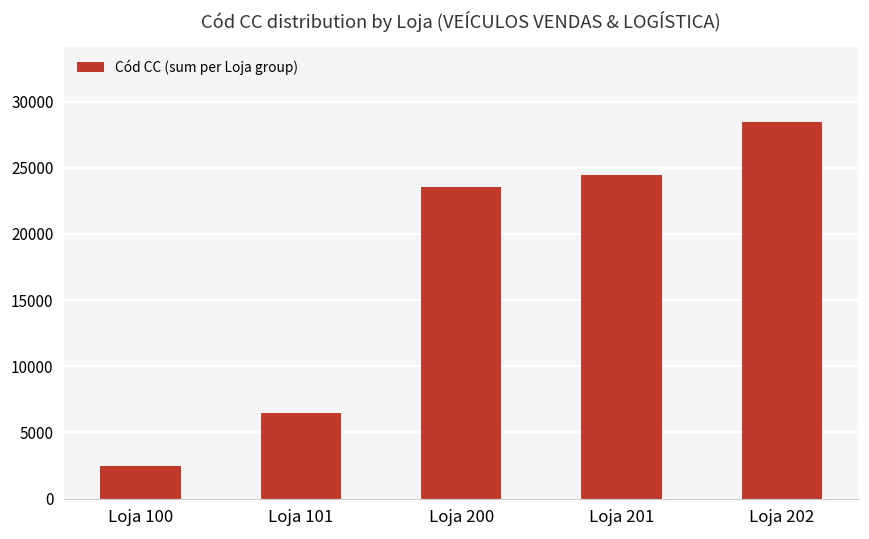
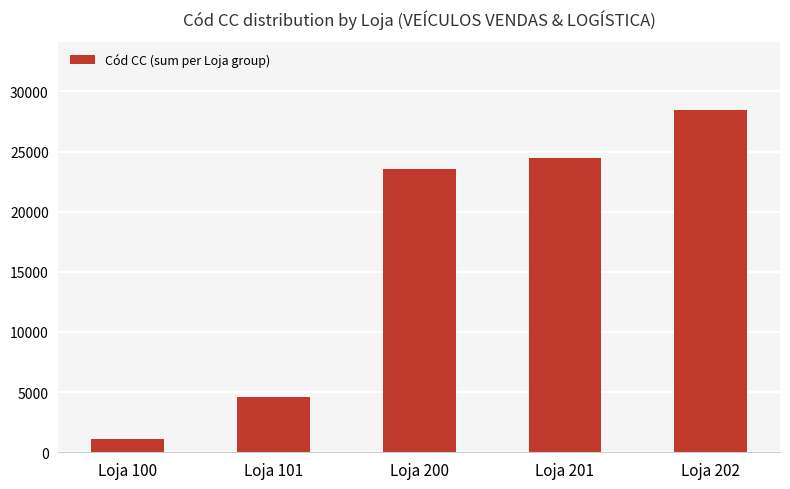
  {
-   "Loja 100": 2500,
-   "Loja 101": 6500,
+   "Loja 100": 1100,
+   "Loja 101": 4600,
    "Loja 200": 23500,
    "Loja 201": 24500,
    "Loja 202": 28500
  }
